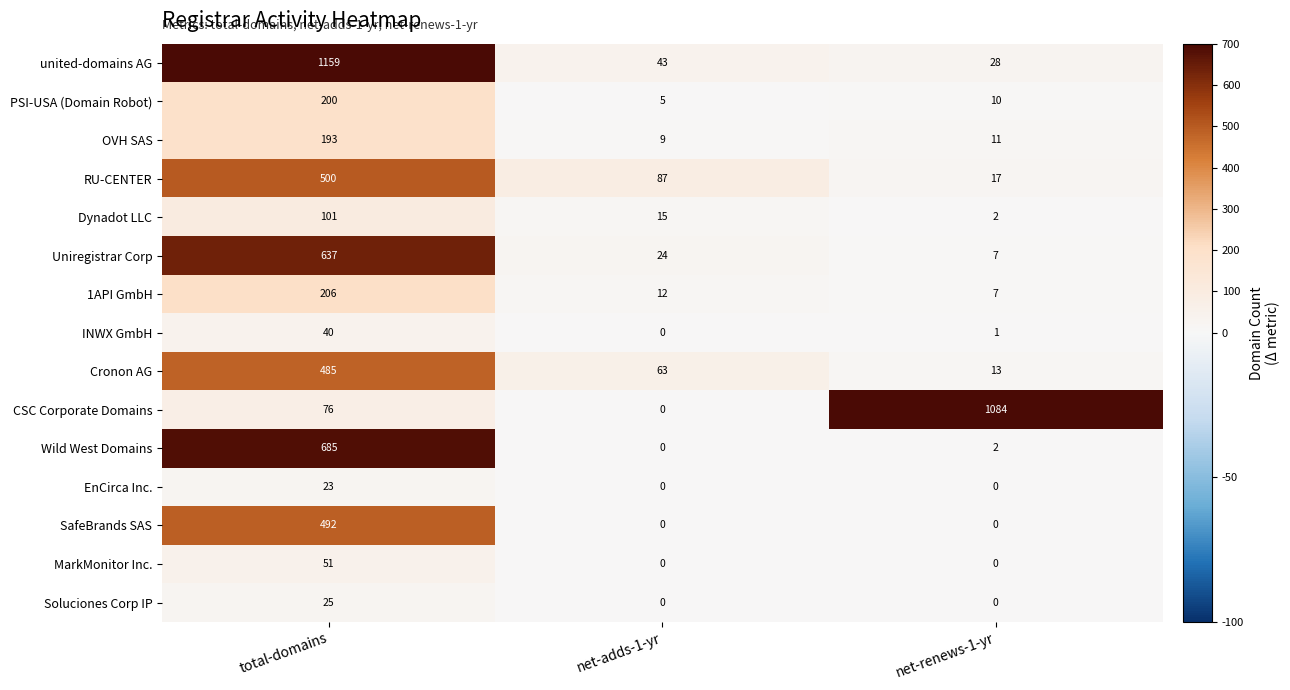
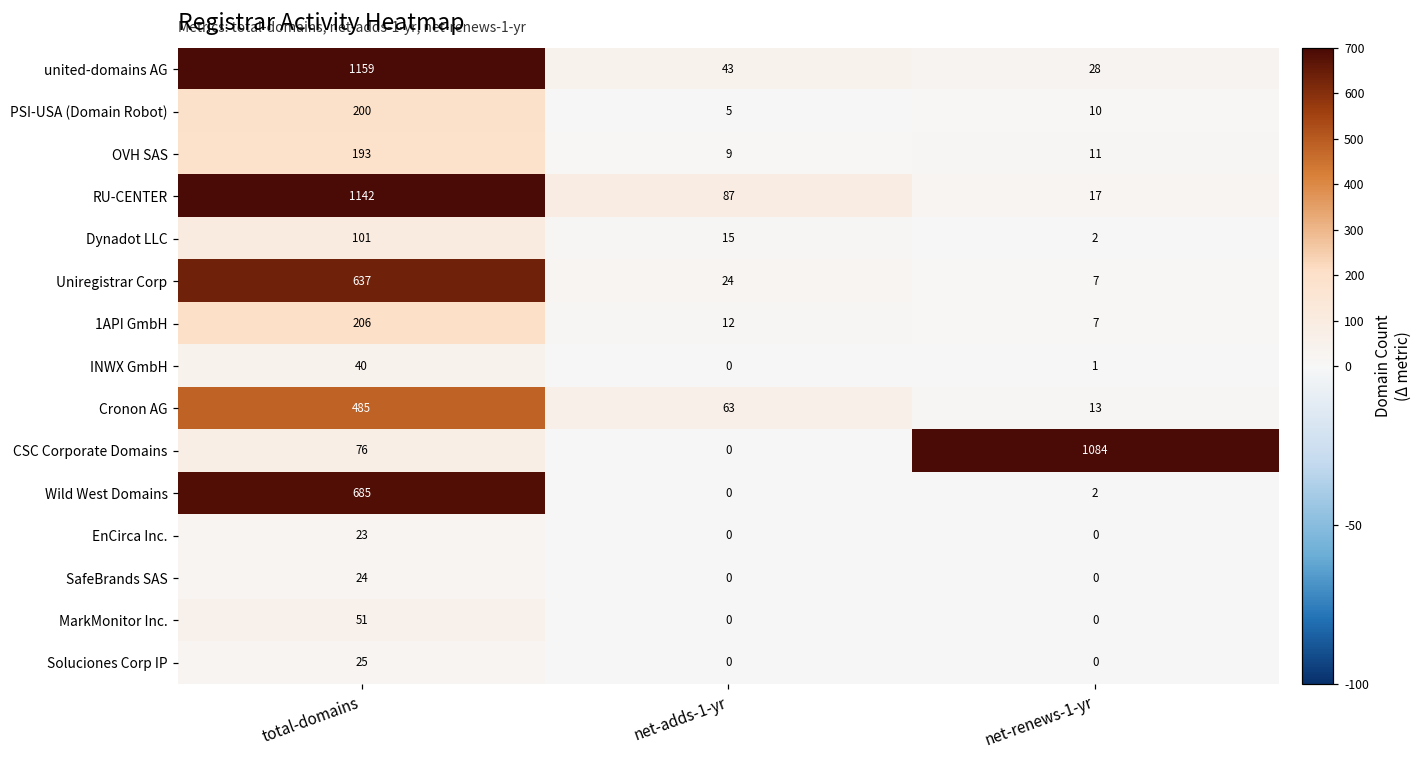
  {
    "united-domains AG": {
      "total-domains": 1159,
      "net-adds-1-yr": 43,
      "net-renews-1-yr": 28
    },
    "PSI-USA (Domain Robot)": {
      "total-domains": 200,
      "net-adds-1-yr": 5,
      "net-renews-1-yr": 10
    },
    "OVH SAS": {
      "total-domains": 193,
      "net-adds-1-yr": 9,
      "net-renews-1-yr": 11
    },
    "RU-CENTER": {
-     "total-domains": 500,
+     "total-domains": 1142,
      "net-adds-1-yr": 87,
      "net-renews-1-yr": 17
    },
    "Dynadot LLC": {
      "total-domains": 101,
      "net-adds-1-yr": 15,
      "net-renews-1-yr": 2
    },
    "Uniregistrar Corp": {
      "total-domains": 637,
      "net-adds-1-yr": 24,
      "net-renews-1-yr": 7
    },
    "1API GmbH": {
      "total-domains": 206,
      "net-adds-1-yr": 12,
      "net-renews-1-yr": 7
    },
    "INWX GmbH": {
      "total-domains": 40,
      "net-adds-1-yr": 0,
      "net-renews-1-yr": 1
    },
    "Cronon AG": {
      "total-domains": 485,
      "net-adds-1-yr": 63,
      "net-renews-1-yr": 13
    },
    "CSC Corporate Domains": {
      "total-domains": 76,
      "net-adds-1-yr": 0,
      "net-renews-1-yr": 1084
    },
    "Wild West Domains": {
      "total-domains": 685,
      "net-adds-1-yr": 0,
      "net-renews-1-yr": 2
    },
    "EnCirca Inc.": {
      "total-domains": 23,
      "net-adds-1-yr": 0,
      "net-renews-1-yr": 0
    },
    "SafeBrands SAS": {
-     "total-domains": 492,
+     "total-domains": 24,
      "net-adds-1-yr": 0,
      "net-renews-1-yr": 0
    },
    "MarkMonitor Inc.": {
      "total-domains": 51,
      "net-adds-1-yr": 0,
      "net-renews-1-yr": 0
    },
    "Soluciones Corp IP": {
      "total-domains": 25,
      "net-adds-1-yr": 0,
      "net-renews-1-yr": 0
    }
  }
